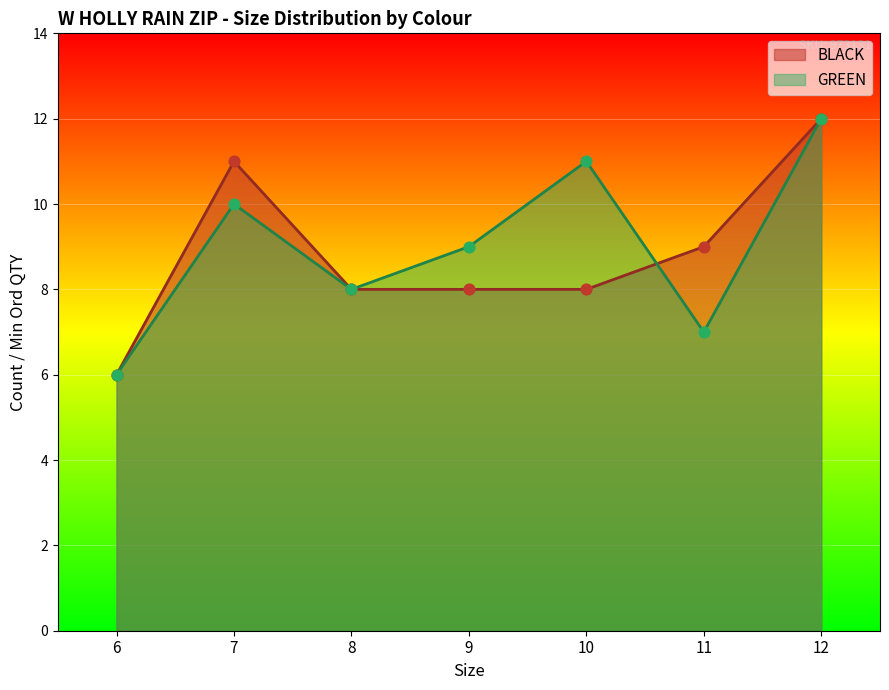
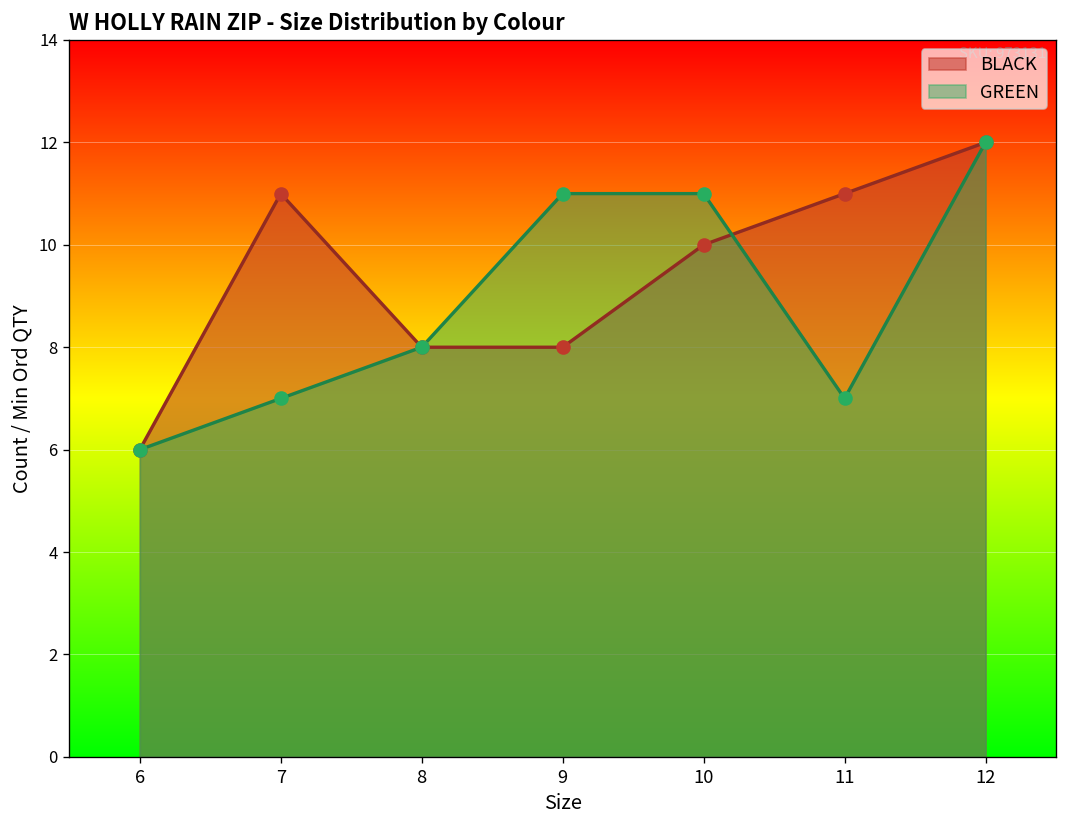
  {
    "BLACK": {
      "7": 11,
      "9": 8,
-     "10": 8,
-     "11": 9
+     "10": 10,
+     "11": 11
    },
    "GREEN": {
-     "7": 10,
-     "9": 9,
+     "7": 7,
+     "9": 11,
      "10": 11,
      "11": 7
    }
  }
